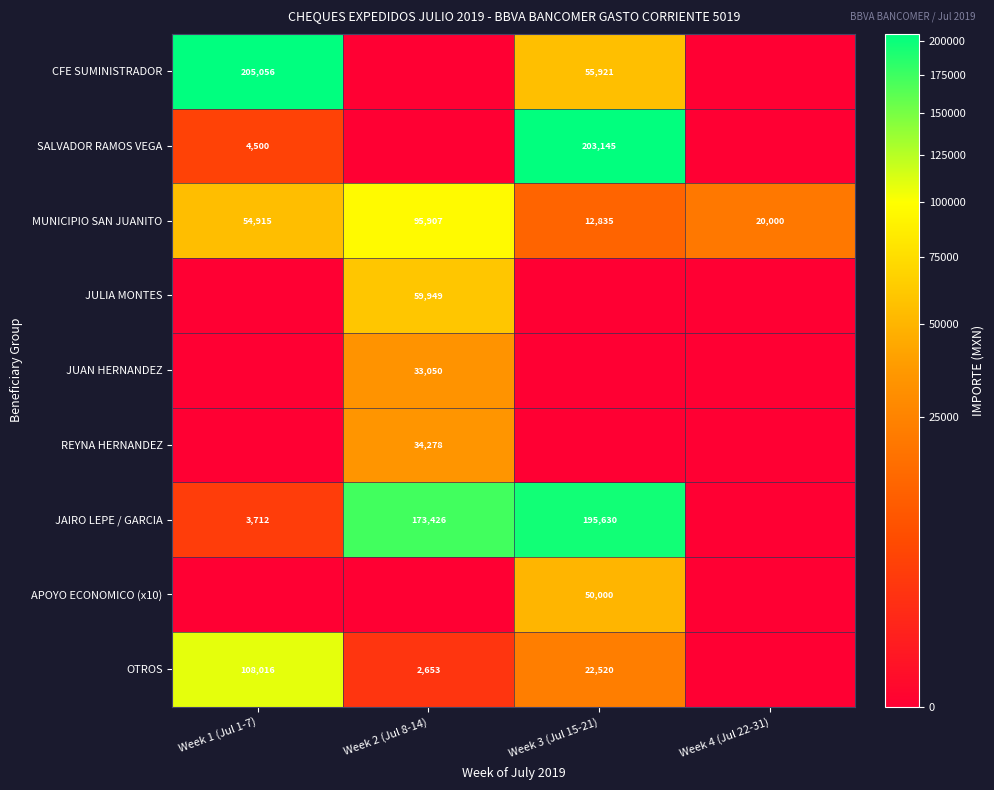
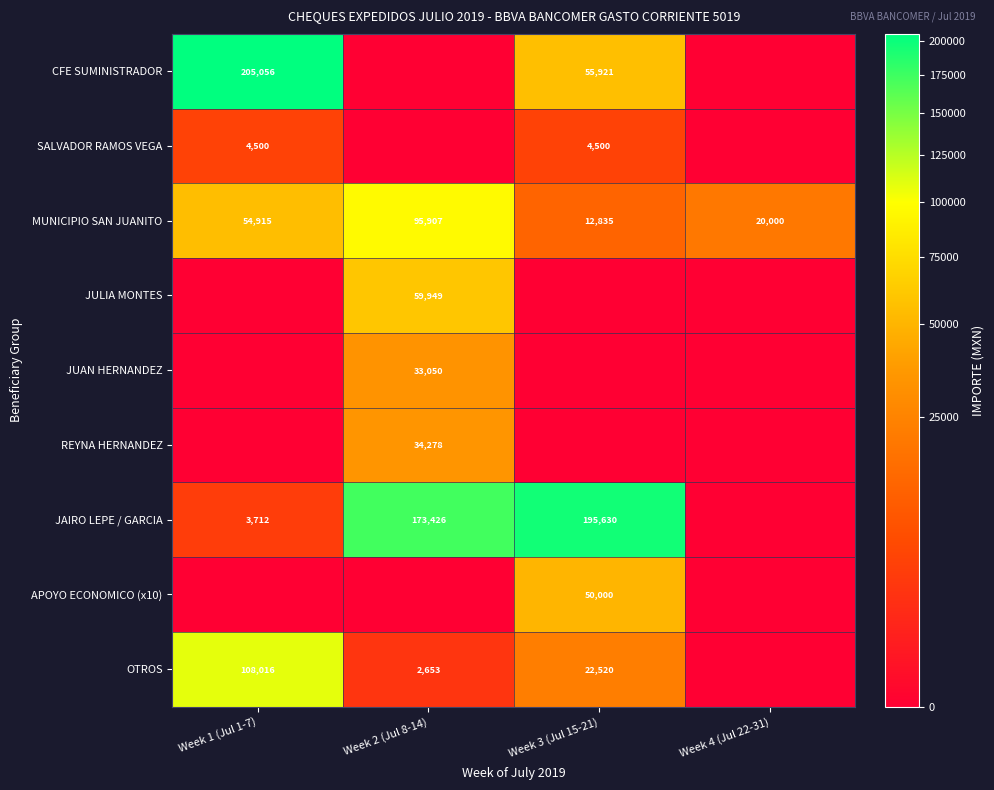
  {
    "CFE SUMINISTRADOR": {
      "Week 1 (Jul 1-7)": "205,056",
      "Week 3 (Jul 15-21)": "55,921"
    },
    "SALVADOR RAMOS VEGA": {
      "Week 1 (Jul 1-7)": "4,500",
-     "Week 3 (Jul 15-21)": "203,145"
+     "Week 3 (Jul 15-21)": "4,500"
    },
    "MUNICIPIO SAN JUANITO": {
      "Week 1 (Jul 1-7)": "54,915",
      "Week 2 (Jul 8-14)": "95,907",
      "Week 3 (Jul 15-21)": "12,835",
      "Week 4 (Jul 22-31)": "20,000"
    },
    "JULIA MONTES": {
      "Week 2 (Jul 8-14)": "59,949"
    },
    "JUAN HERNANDEZ": {
      "Week 2 (Jul 8-14)": "33,050"
    },
    "REYNA HERNANDEZ": {
      "Week 2 (Jul 8-14)": "34,278"
    },
    "JAIRO LEPE / GARCIA": {
      "Week 1 (Jul 1-7)": "3,712",
      "Week 2 (Jul 8-14)": "173,426",
      "Week 3 (Jul 15-21)": "195,630"
    },
    "APOYO ECONOMICO (x10)": {
      "Week 3 (Jul 15-21)": "50,000"
    },
    "OTROS": {
      "Week 1 (Jul 1-7)": "108,016",
      "Week 2 (Jul 8-14)": "2,653",
      "Week 3 (Jul 15-21)": "22,520"
    }
  }
